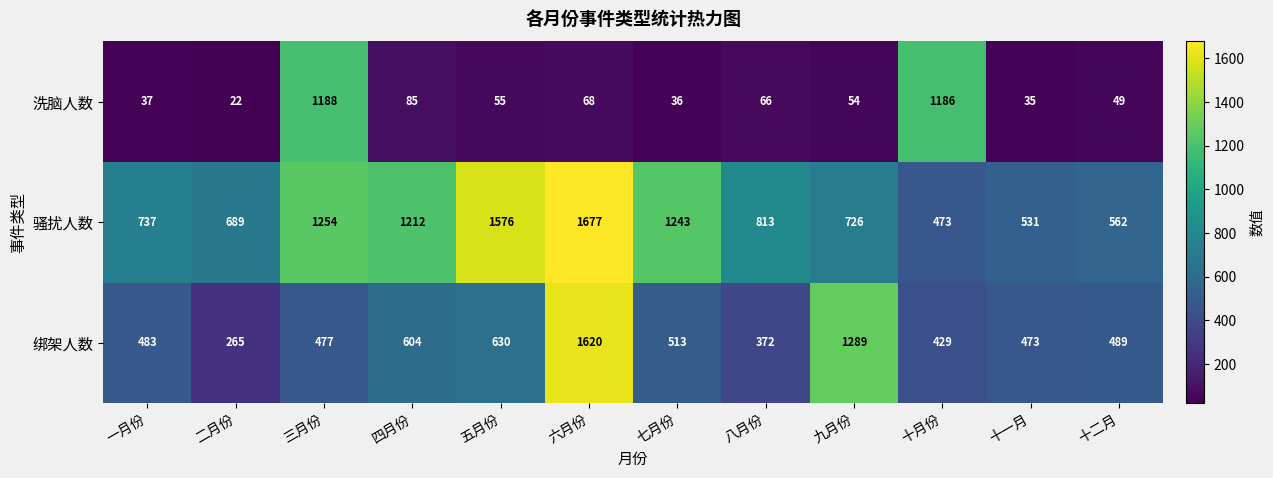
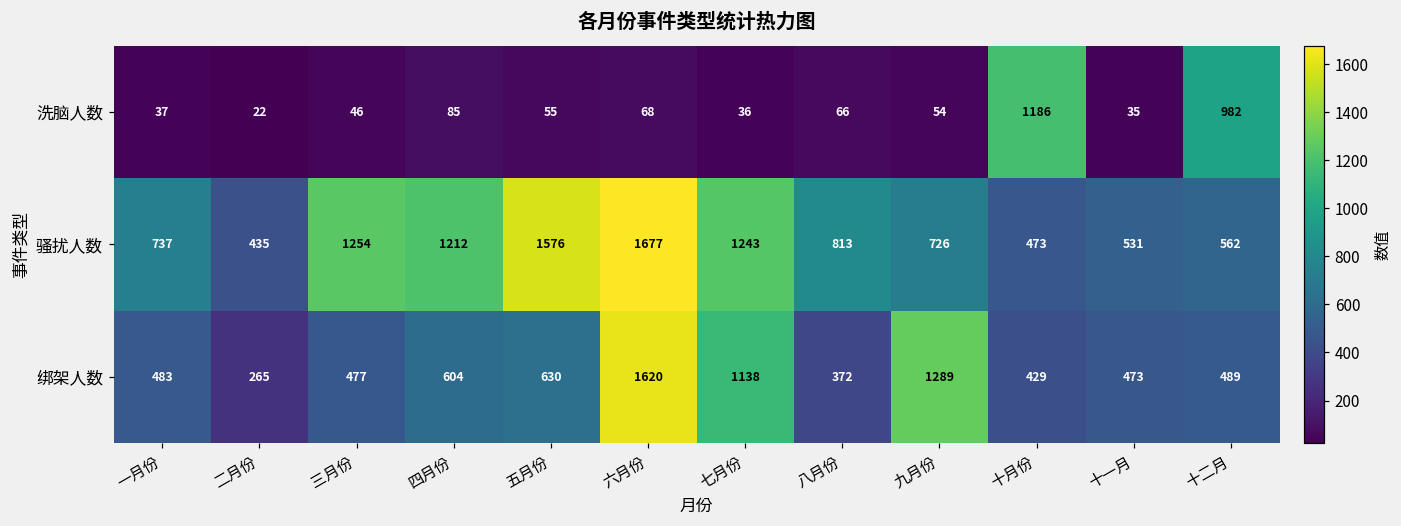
  {
    "洗脑人数": {
      "一月份": 37,
      "二月份": 22,
-     "三月份": 1188,
+     "三月份": 46,
      "四月份": 85,
      "五月份": 55,
      "六月份": 68,
      "七月份": 36,
      "八月份": 66,
      "九月份": 54,
      "十月份": 1186,
      "十一月": 35,
-     "十二月": 49
+     "十二月": 982
    },
    "骚扰人数": {
      "一月份": 737,
-     "二月份": 689,
+     "二月份": 435,
      "三月份": 1254,
      "四月份": 1212,
      "五月份": 1576,
      "六月份": 1677,
      "七月份": 1243,
      "八月份": 813,
      "九月份": 726,
      "十月份": 473,
      "十一月": 531,
      "十二月": 562
    },
    "绑架人数": {
      "一月份": 483,
      "二月份": 265,
      "三月份": 477,
      "四月份": 604,
      "五月份": 630,
      "六月份": 1620,
-     "七月份": 513,
+     "七月份": 1138,
      "八月份": 372,
      "九月份": 1289,
      "十月份": 429,
      "十一月": 473,
      "十二月": 489
    }
  }
